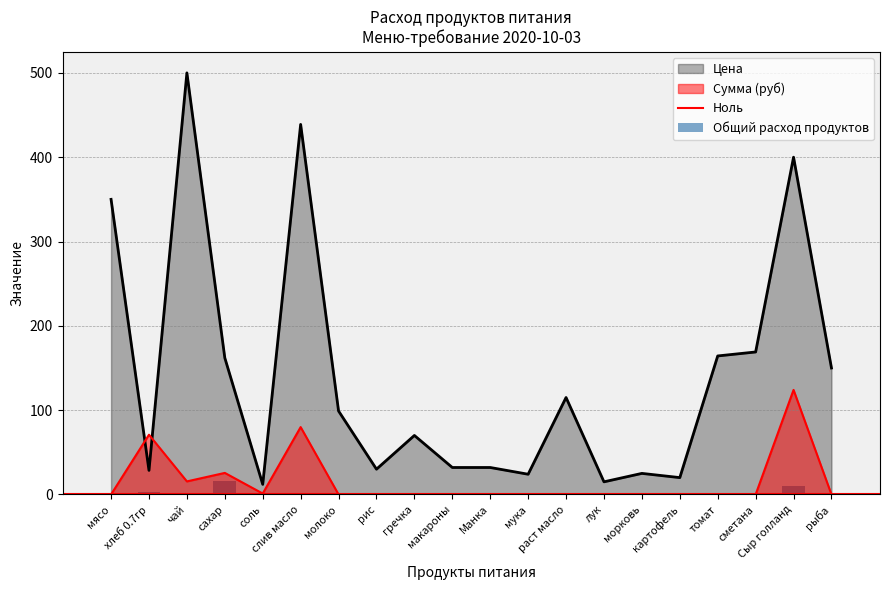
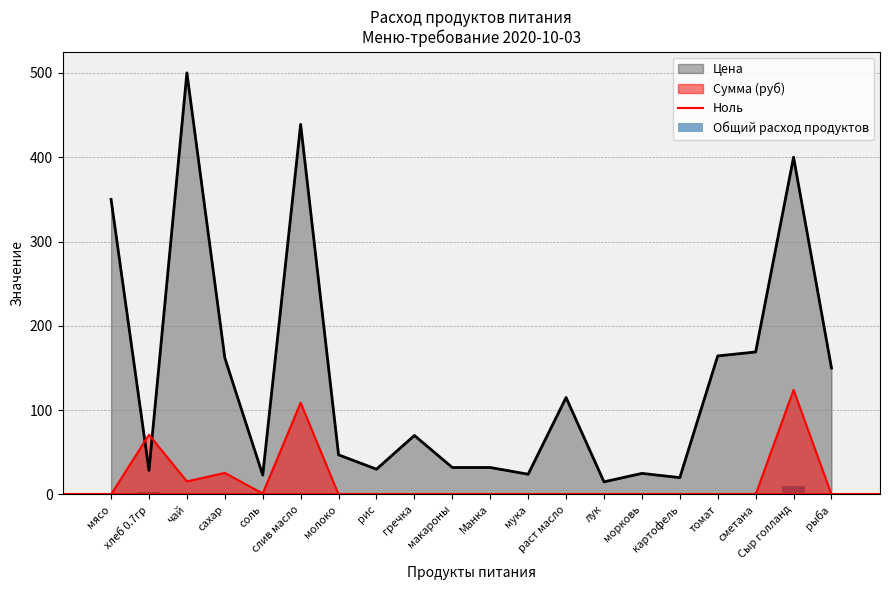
  {
    "Цена": {
      "мясо": 350,
      "хлеб 0.7гр": 30,
      "чай": 500,
      "сахар": 160,
-     "соль": 10,
+     "соль": 20,
      "слив масло": 440,
-     "молоко": 100,
+     "молоко": 50,
      "рис": 30,
      "гречка": 70,
      "макароны": 30,
      "Манка": 30,
      "мука": 20,
      "раст масло": 120,
      "лук": 20,
      "морковь": 30,
      "картофель": 20,
      "томат": 160,
      "сметана": 170,
      "Сыр голланд": 400,
      "рыба": 150
    },
    "Общий расход продуктов": {
      "мясо": 0,
-     "сахар": 20,
+     "сахар": 0,
      "молоко": 0,
      "рис": 0,
      "гречка": 0,
      "макароны": 0,
      "Манка": 0,
      "мука": 0,
      "раст масло": 0,
      "лук": 0,
      "морковь": 0,
      "картофель": 0,
      "томат": 0,
      "сметана": 0,
      "Сыр голланд": 10,
      "рыба": 0
    },
    "Сумма (руб)": {
      "мясо": 0,
      "хлеб 0.7гр": 70,
      "чай": 20,
      "сахар": 30,
      "соль": 0,
-     "слив масло": 80,
+     "слив масло": 110,
      "молоко": 0,
      "рис": 0,
      "гречка": 0,
      "макароны": 0,
      "Манка": 0,
      "мука": 0,
      "раст масло": 0,
      "лук": 0,
      "морковь": 0,
      "картофель": 0,
      "томат": 0,
      "сметана": 0,
      "Сыр голланд": 120,
      "рыба": 0
    }
  }
